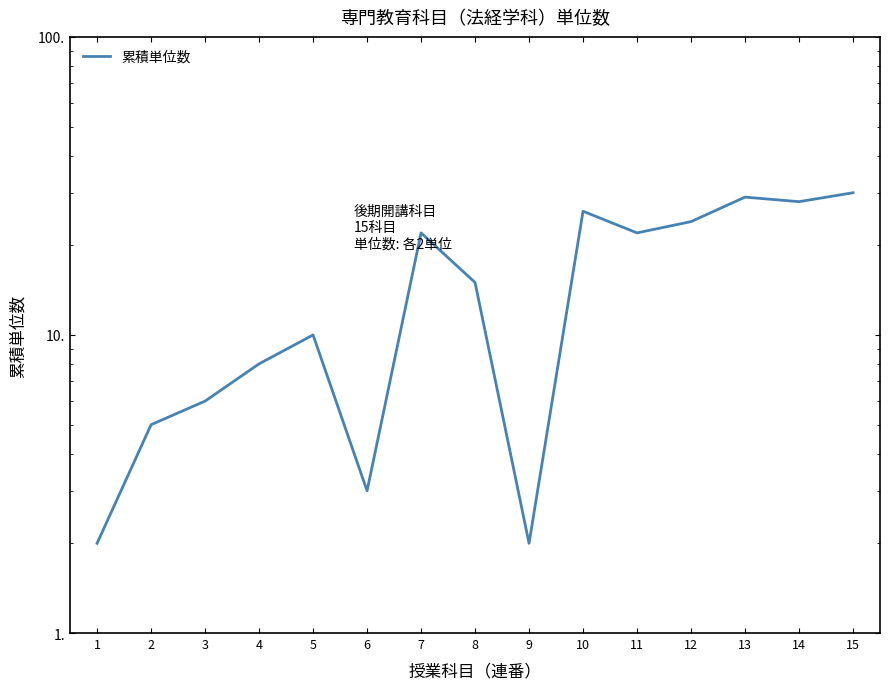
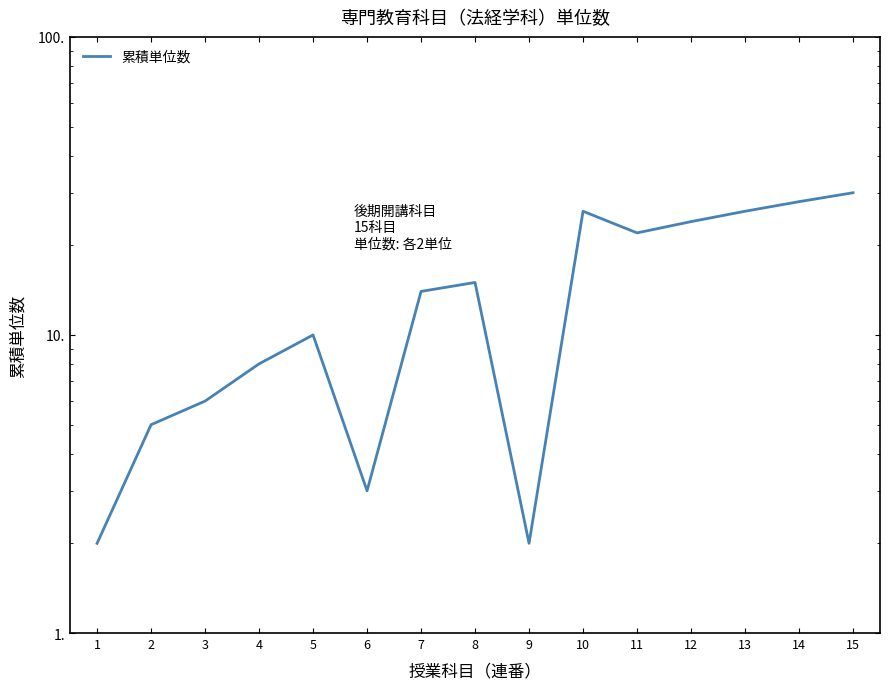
  {
    "1": 2,
    "2": 5,
    "3": 6,
    "4": 8,
    "5": 10,
    "6": 3,
-   "7": 22,
+   "7": 14,
    "8": 15,
    "9": 2,
    "10": 26,
    "11": 22,
    "12": 24,
-   "13": 29,
+   "13": 26,
    "14": 28,
    "15": 30
  }
